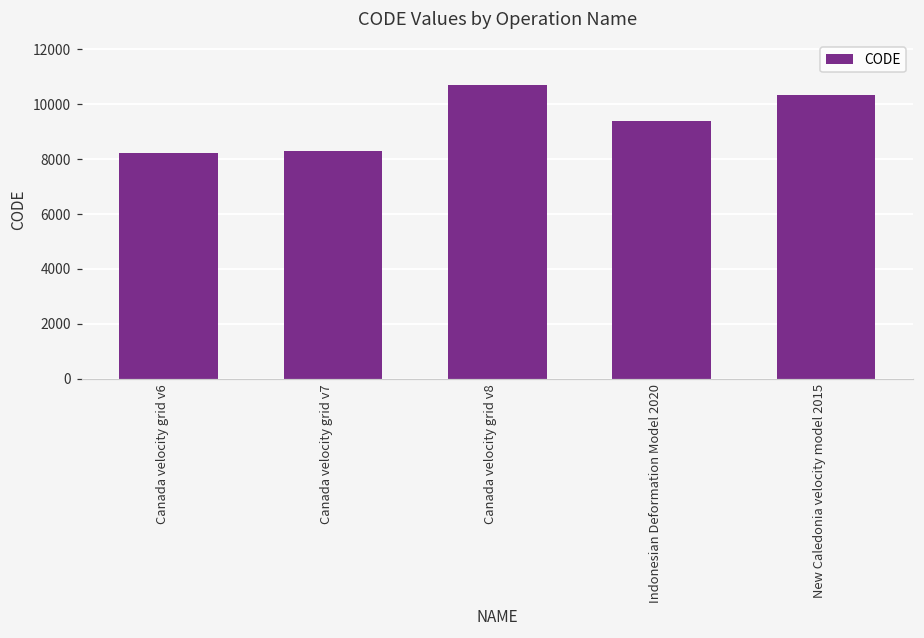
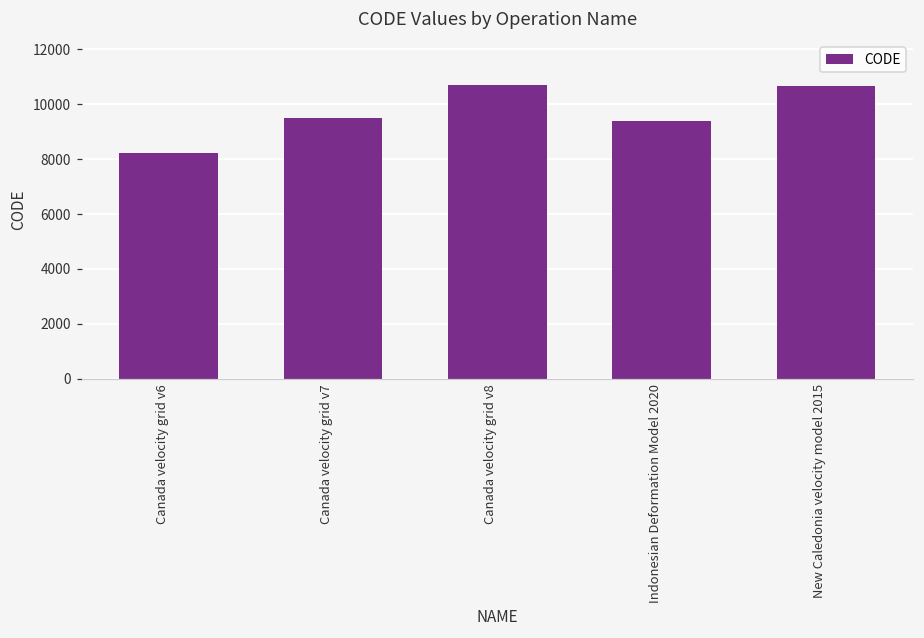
  {
    "Canada velocity grid v6": 8200,
-   "Canada velocity grid v7": 8300,
+   "Canada velocity grid v7": 9500,
    "Canada velocity grid v8": 10700,
    "Indonesian Deformation Model 2020": 9400,
-   "New Caledonia velocity model 2015": 10300
+   "New Caledonia velocity model 2015": 10600
  }
